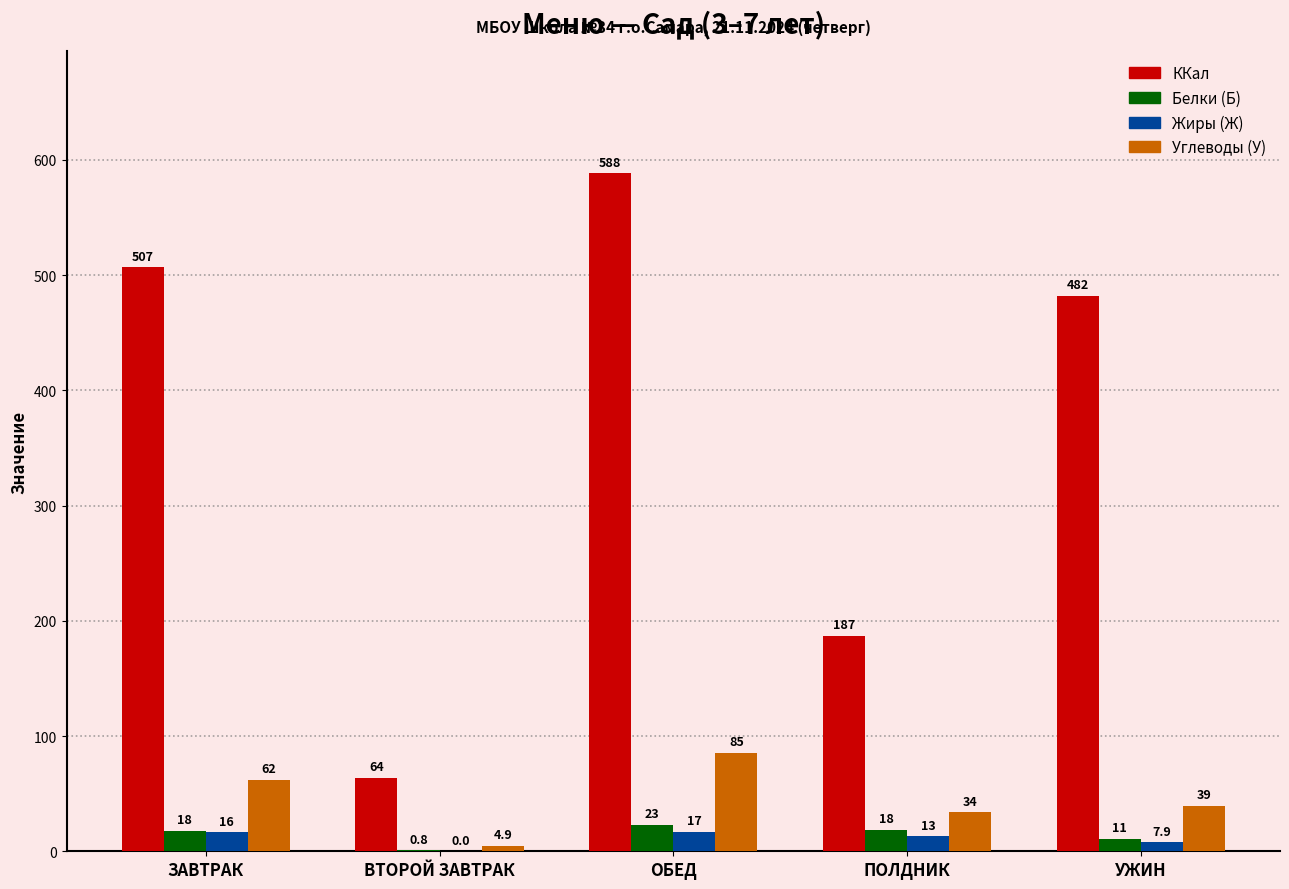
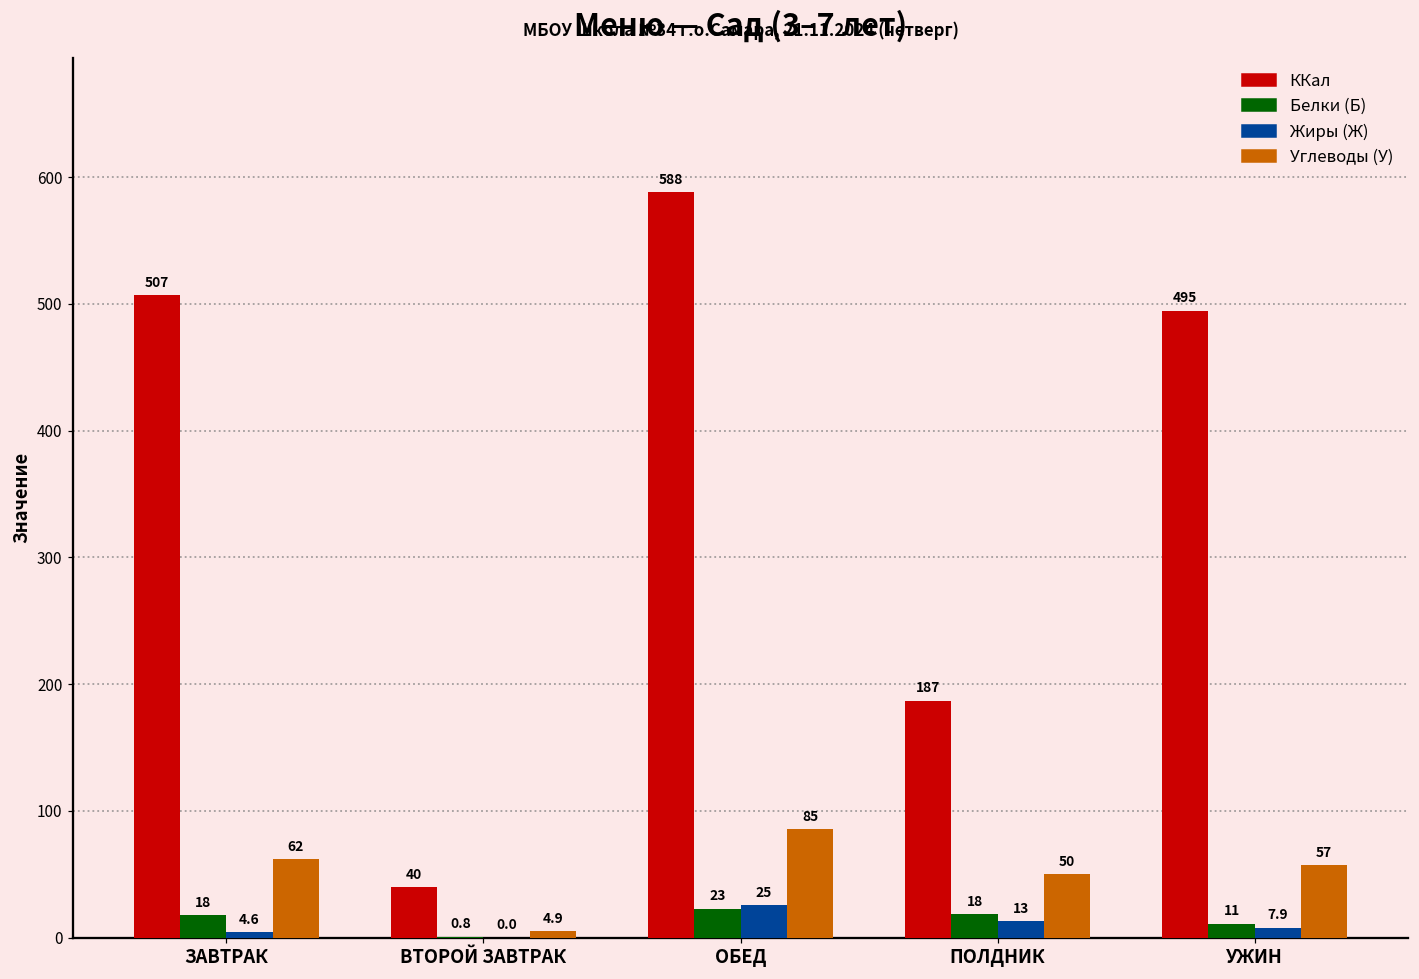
  {
    "ККал": {
      "ЗАВТРАК": 507,
-     "ВТОРОЙ ЗАВТРАК": 64,
+     "ВТОРОЙ ЗАВТРАК": 40,
      "ОБЕД": 588,
      "ПОЛДНИК": 187,
-     "УЖИН": 482
+     "УЖИН": 495
    },
    "Белки (Б)": {
      "ЗАВТРАК": 18,
      "ВТОРОЙ ЗАВТРАК": 0.8,
      "ОБЕД": 23,
      "ПОЛДНИК": 18,
      "УЖИН": 11
    },
    "Жиры (Ж)": {
-     "ЗАВТРАК": 16,
+     "ЗАВТРАК": 4.6,
      "ВТОРОЙ ЗАВТРАК": 0.0,
-     "ОБЕД": 17,
+     "ОБЕД": 25,
      "ПОЛДНИК": 13,
      "УЖИН": 7.9
    },
    "Углеводы (У)": {
      "ЗАВТРАК": 62,
      "ВТОРОЙ ЗАВТРАК": 4.9,
      "ОБЕД": 85,
-     "ПОЛДНИК": 34,
-     "УЖИН": 39
+     "ПОЛДНИК": 50,
+     "УЖИН": 57
    }
  }
